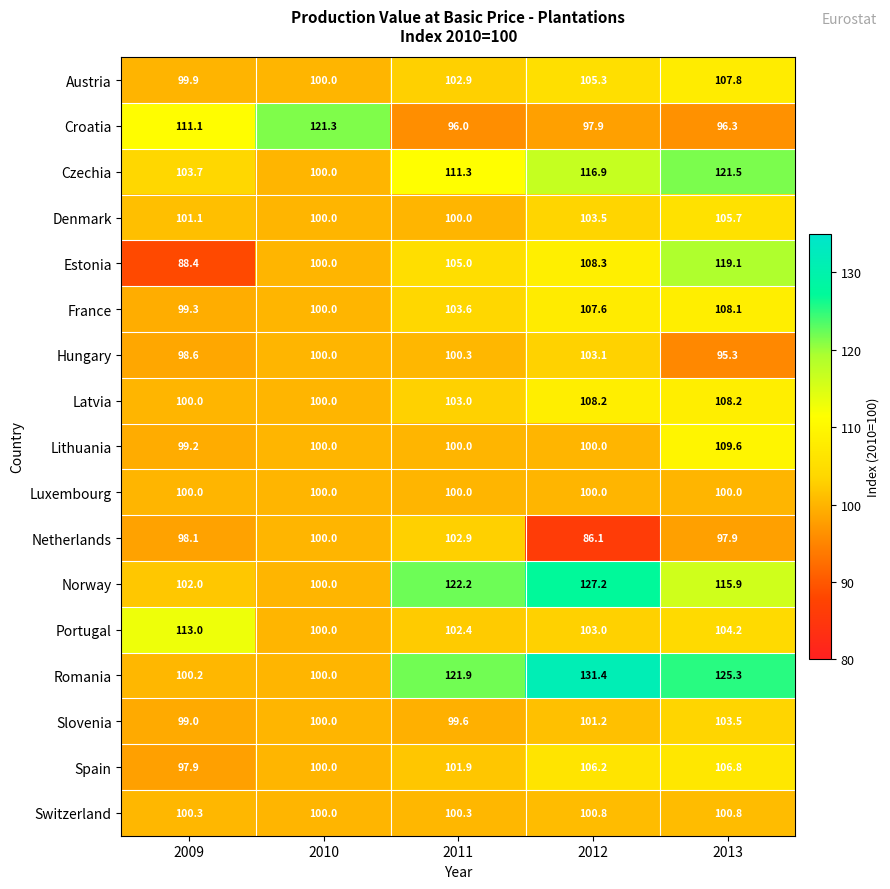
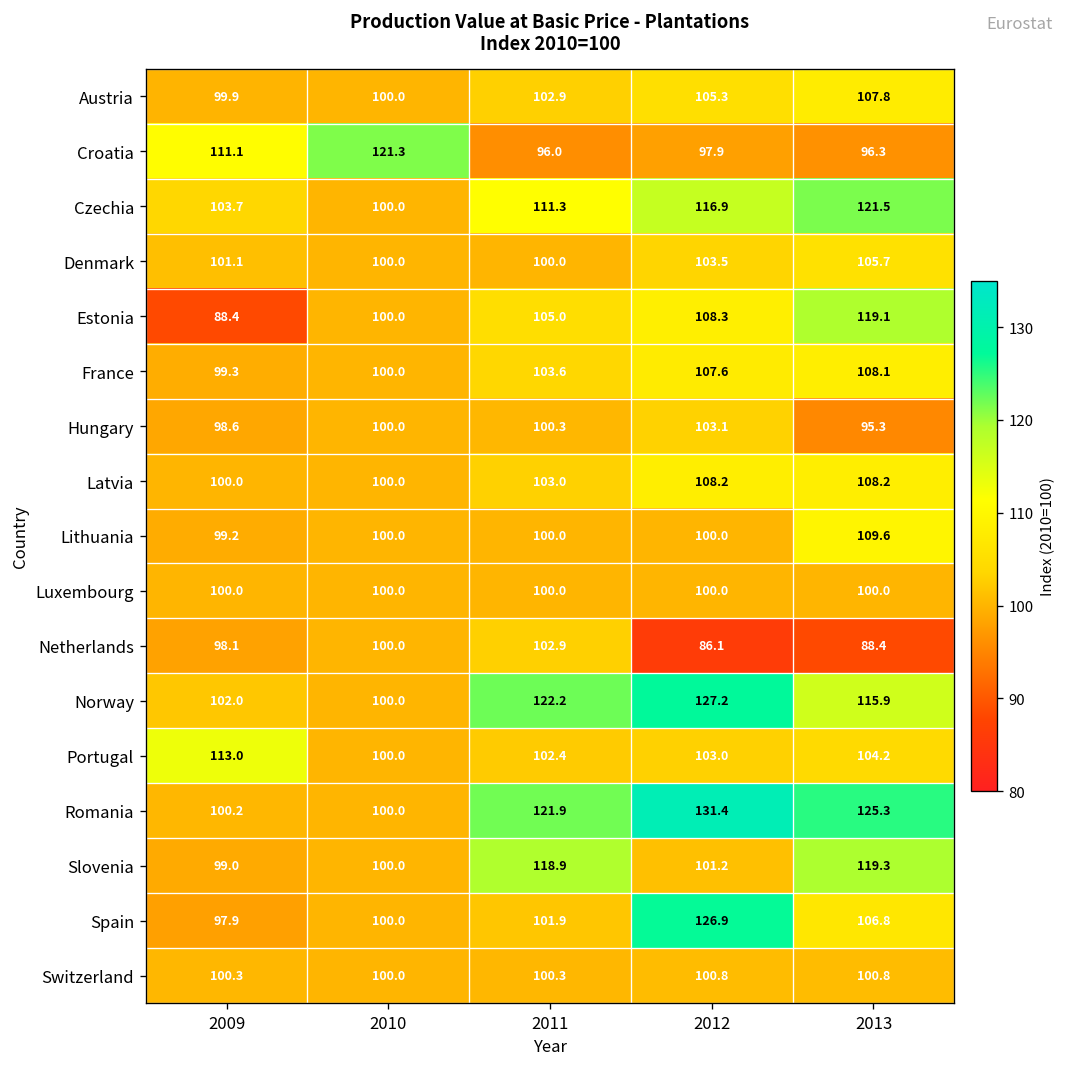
  {
    "Austria": {
      "2009": 99.9,
      "2010": 100.0,
      "2011": 102.9,
      "2012": 105.3,
      "2013": 107.8
    },
    "Croatia": {
      "2009": 111.1,
      "2010": 121.3,
      "2011": 96.0,
      "2012": 97.9,
      "2013": 96.3
    },
    "Czechia": {
      "2009": 103.7,
      "2010": 100.0,
      "2011": 111.3,
      "2012": 116.9,
      "2013": 121.5
    },
    "Denmark": {
      "2009": 101.1,
      "2010": 100.0,
      "2011": 100.0,
      "2012": 103.5,
      "2013": 105.7
    },
    "Estonia": {
      "2009": 88.4,
      "2010": 100.0,
      "2011": 105.0,
      "2012": 108.3,
      "2013": 119.1
    },
    "France": {
      "2009": 99.3,
      "2010": 100.0,
      "2011": 103.6,
      "2012": 107.6,
      "2013": 108.1
    },
    "Hungary": {
      "2009": 98.6,
      "2010": 100.0,
      "2011": 100.3,
      "2012": 103.1,
      "2013": 95.3
    },
    "Latvia": {
      "2009": 100.0,
      "2010": 100.0,
      "2011": 103.0,
      "2012": 108.2,
      "2013": 108.2
    },
    "Lithuania": {
      "2009": 99.2,
      "2010": 100.0,
      "2011": 100.0,
      "2012": 100.0,
      "2013": 109.6
    },
    "Luxembourg": {
      "2009": 100.0,
      "2010": 100.0,
      "2011": 100.0,
      "2012": 100.0,
      "2013": 100.0
    },
    "Netherlands": {
      "2009": 98.1,
      "2010": 100.0,
      "2011": 102.9,
      "2012": 86.1,
-     "2013": 97.9
+     "2013": 88.4
    },
    "Norway": {
      "2009": 102.0,
      "2010": 100.0,
      "2011": 122.2,
      "2012": 127.2,
      "2013": 115.9
    },
    "Portugal": {
      "2009": 113.0,
      "2010": 100.0,
      "2011": 102.4,
      "2012": 103.0,
      "2013": 104.2
    },
    "Romania": {
      "2009": 100.2,
      "2010": 100.0,
      "2011": 121.9,
      "2012": 131.4,
      "2013": 125.3
    },
    "Slovenia": {
      "2009": 99.0,
      "2010": 100.0,
-     "2011": 99.6,
+     "2011": 118.9,
      "2012": 101.2,
-     "2013": 103.5
+     "2013": 119.3
    },
    "Spain": {
      "2009": 97.9,
      "2010": 100.0,
      "2011": 101.9,
-     "2012": 106.2,
+     "2012": 126.9,
      "2013": 106.8
    },
    "Switzerland": {
      "2009": 100.3,
      "2010": 100.0,
      "2011": 100.3,
      "2012": 100.8,
      "2013": 100.8
    }
  }
